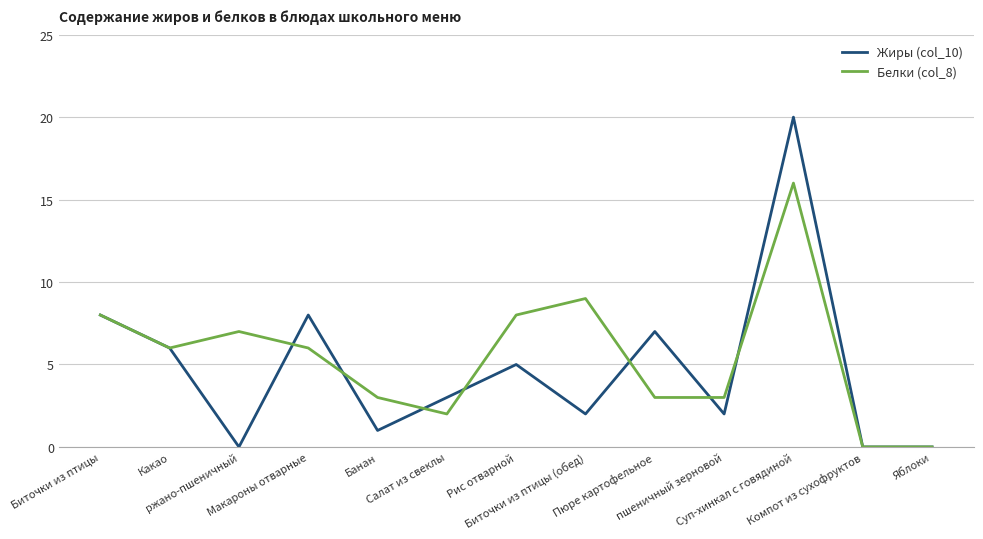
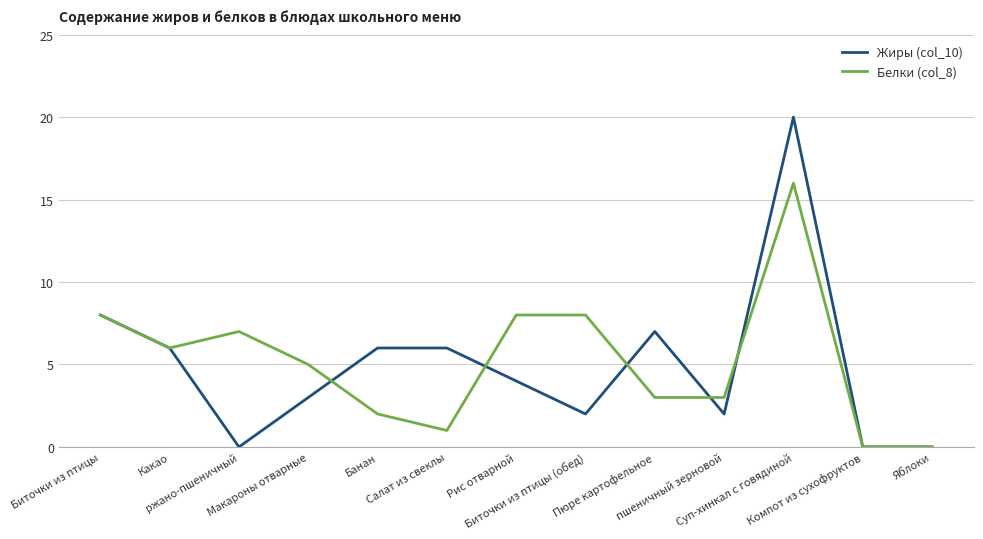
  {
    "Жиры (col_10)": {
      "ржано-пшеничный": 0,
-     "Макароны отварные": 8,
-     "Банан": 1,
-     "Салат из свеклы": 3,
-     "Рис отварной": 5,
+     "Макароны отварные": 3,
+     "Банан": 6,
+     "Салат из свеклы": 6,
+     "Рис отварной": 4,
      "Биточки из птицы (обед)": 2,
      "Пюре картофельное": 7,
      "пшеничный зерновой": 2,
      "Суп-хинкал с говядиной": 20
    },
    "Белки (col_8)": {
      "ржано-пшеничный": 7,
-     "Макароны отварные": 6,
-     "Банан": 3,
-     "Салат из свеклы": 2,
+     "Макароны отварные": 5,
+     "Банан": 2,
+     "Салат из свеклы": 1,
      "Рис отварной": 8,
-     "Биточки из птицы (обед)": 9,
+     "Биточки из птицы (обед)": 8,
      "Пюре картофельное": 3,
      "пшеничный зерновой": 3,
      "Суп-хинкал с говядиной": 16
    }
  }
